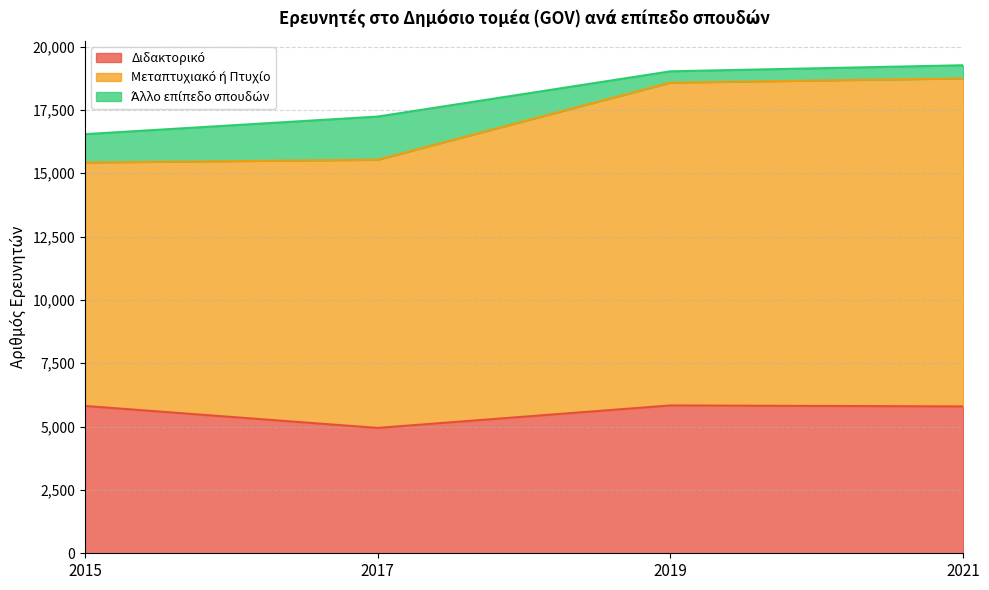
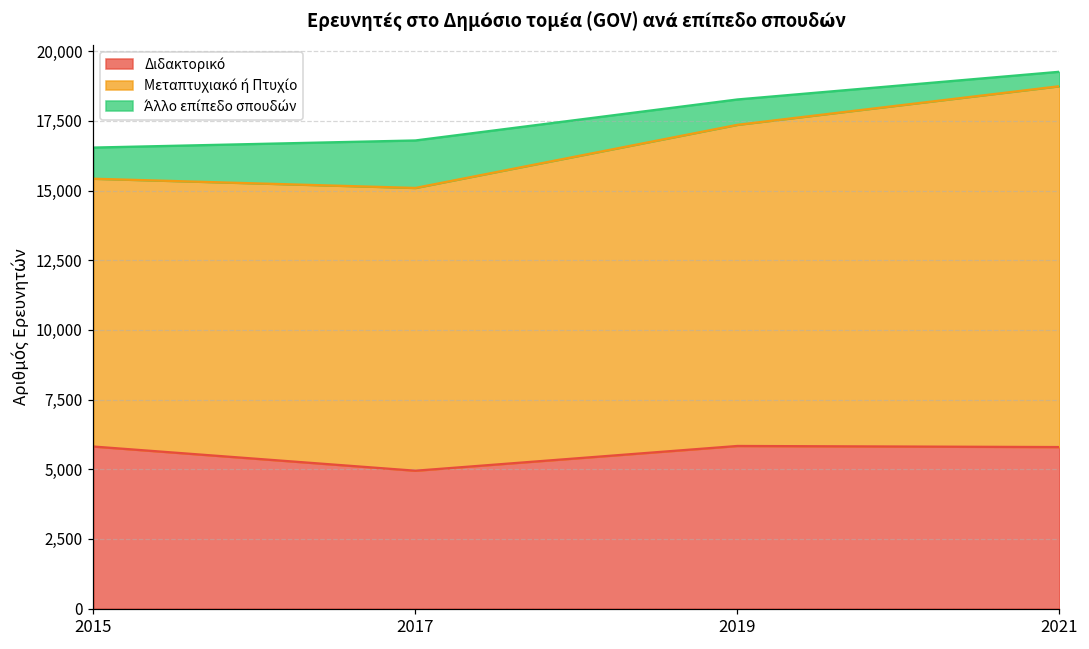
  {
    "Διδακτορικό": {
      "2015": "5,800",
      "2017": "4,900",
      "2019": "5,800",
      "2021": "5,800"
    },
    "Μεταπτυχιακό ή Πτυχίο": {
      "2015": "9,600",
-     "2017": "10,600",
-     "2019": "12,700",
+     "2017": "10,100",
+     "2019": "11,500",
      "2021": "12,900"
    },
    "Άλλο επίπεδο σπουδών": {
      "2015": "1,100",
      "2017": "1,700",
-     "2019": "400",
+     "2019": "900",
      "2021": "500"
    }
  }
